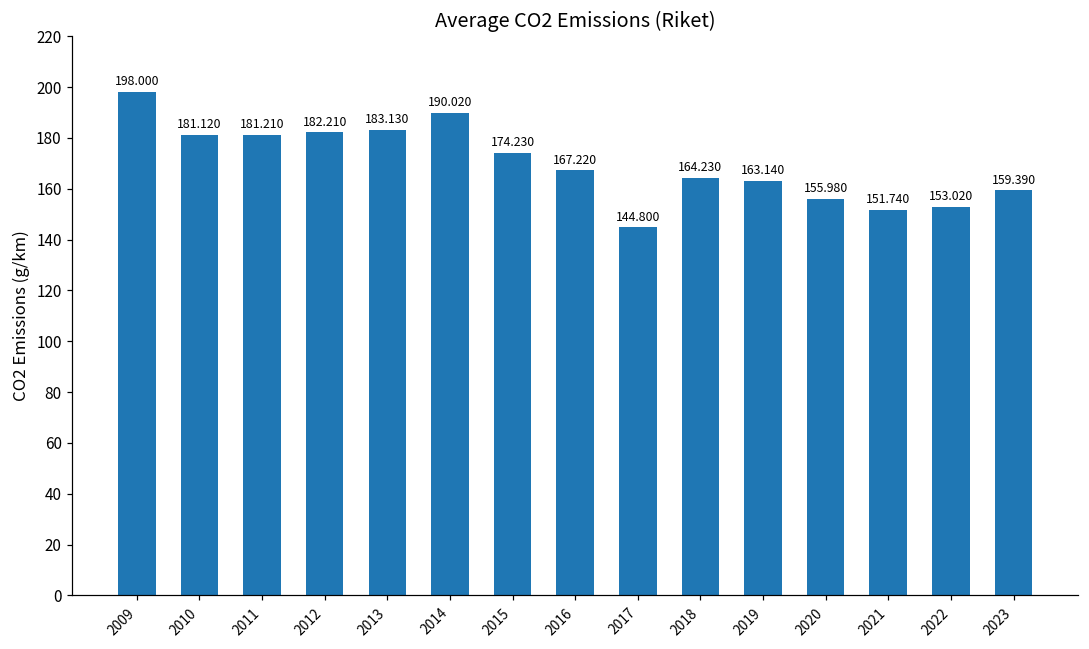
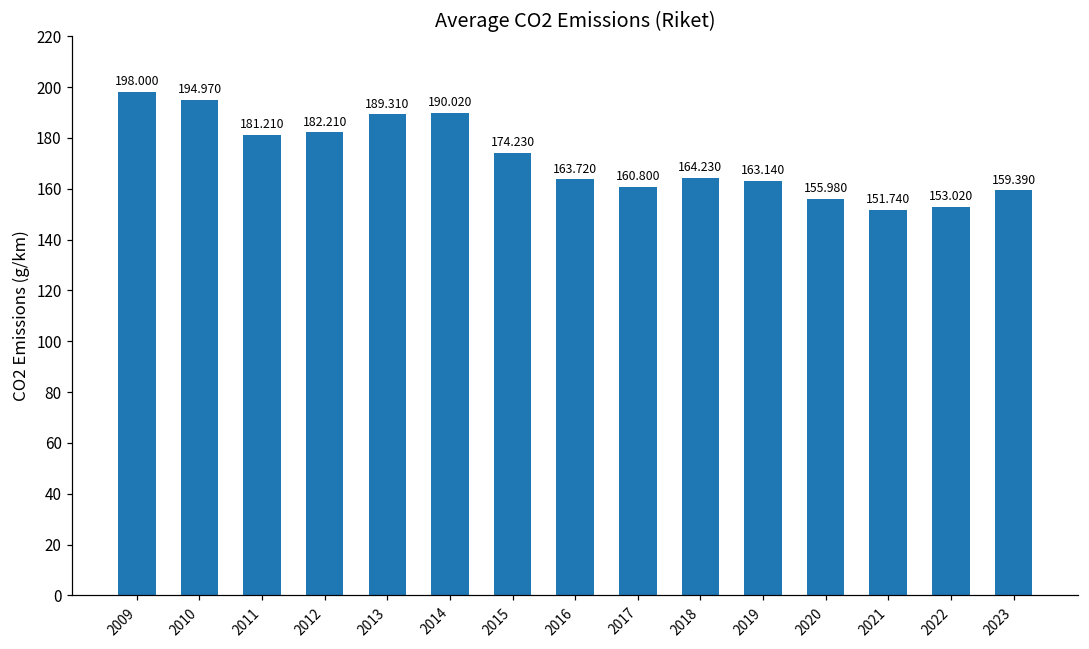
  {
    "2009": 198.000,
-   "2010": 181.120,
+   "2010": 194.970,
    "2011": 181.210,
    "2012": 182.210,
-   "2013": 183.130,
+   "2013": 189.310,
    "2014": 190.020,
    "2015": 174.230,
-   "2016": 167.220,
-   "2017": 144.800,
+   "2016": 163.720,
+   "2017": 160.800,
    "2018": 164.230,
    "2019": 163.140,
    "2020": 155.980,
    "2021": 151.740,
    "2022": 153.020,
    "2023": 159.390
  }
